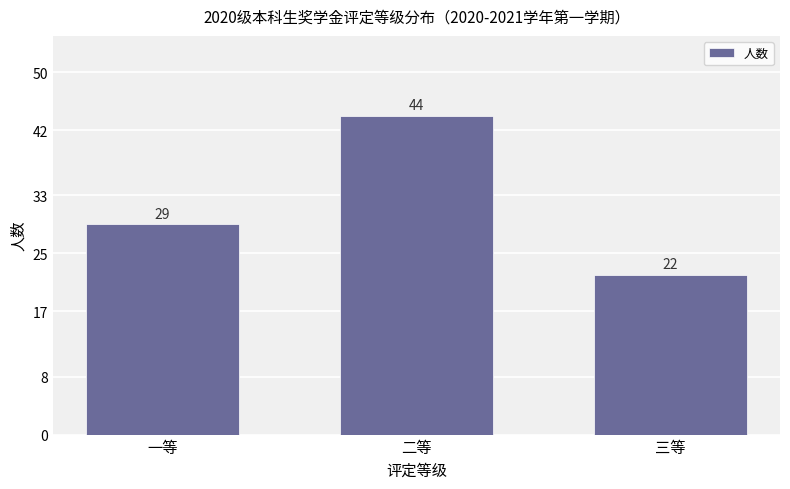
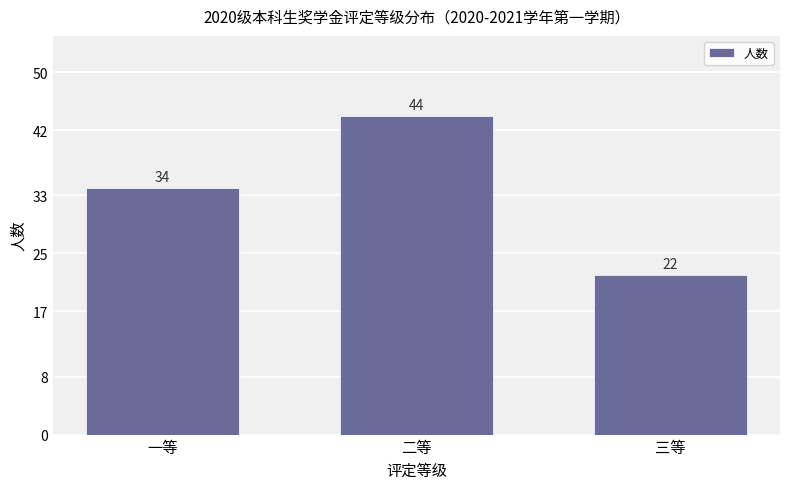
  {
-   "一等": 29,
+   "一等": 34,
    "二等": 44,
    "三等": 22
  }
